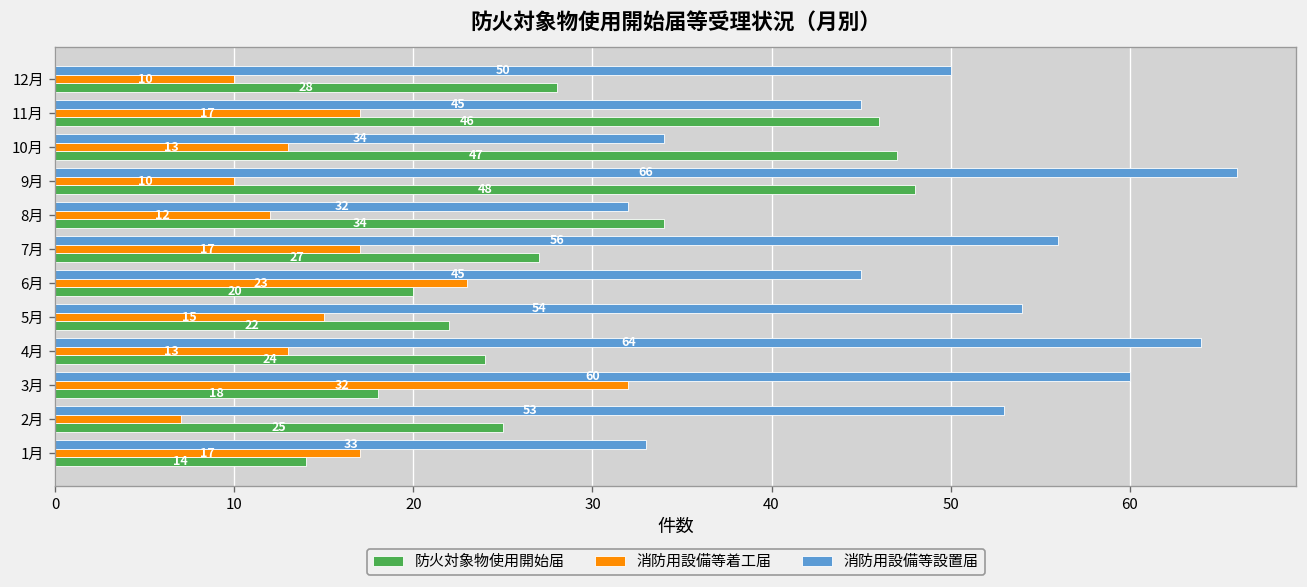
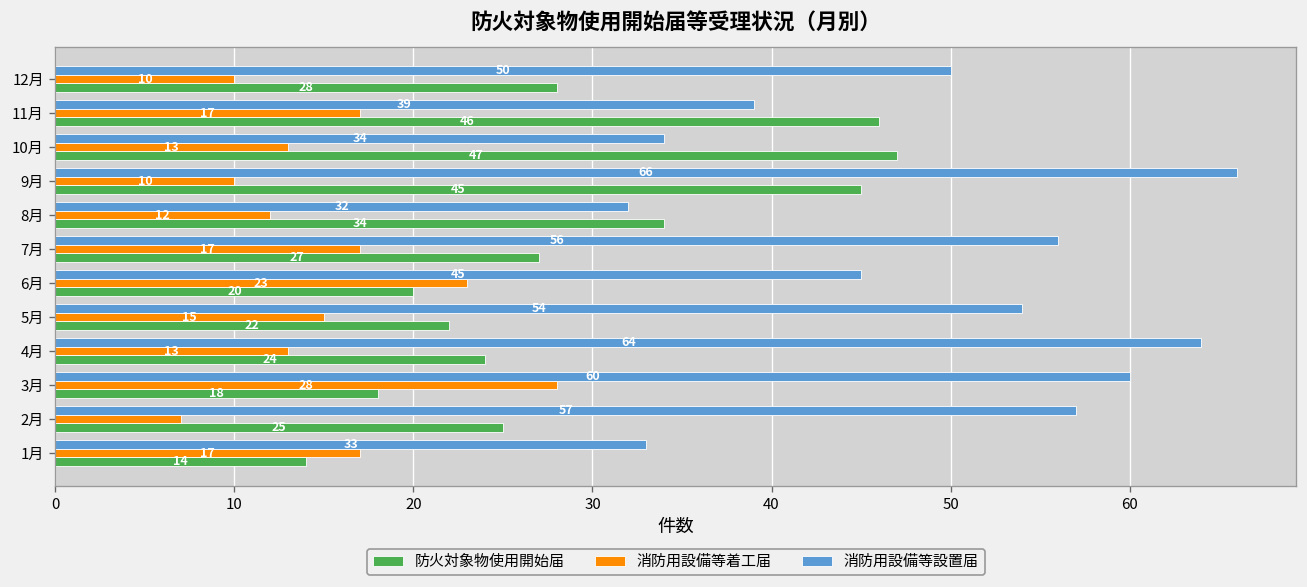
  {
    "防火対象物使用開始届": {
      "12月": 28,
      "11月": 46,
      "10月": 47,
-     "9月": 48,
+     "9月": 45,
      "8月": 34,
      "2月": 25
    },
    "消防用設備等着工届": {
      "12月": 10,
      "11月": 17,
      "10月": 13,
      "9月": 10,
      "8月": 12,
      "7月": 17,
      "6月": 23,
      "5月": 15,
      "4月": 13,
-     "3月": 32,
+     "3月": 28,
      "1月": 17
    },
    "消防用設備等設置届": {
      "12月": 50,
-     "11月": 45,
+     "11月": 39,
      "10月": 34,
      "9月": 66,
      "8月": 32,
      "7月": 56,
      "5月": 54,
      "4月": 64,
-     "2月": 53
+     "2月": 57
    }
  }
